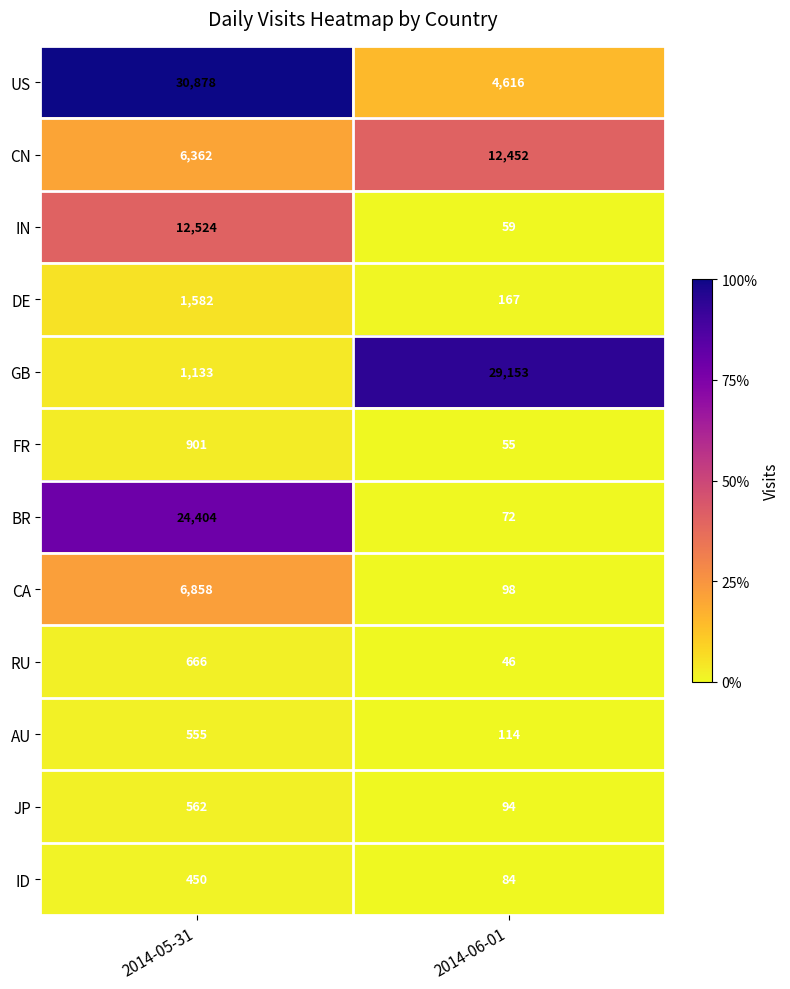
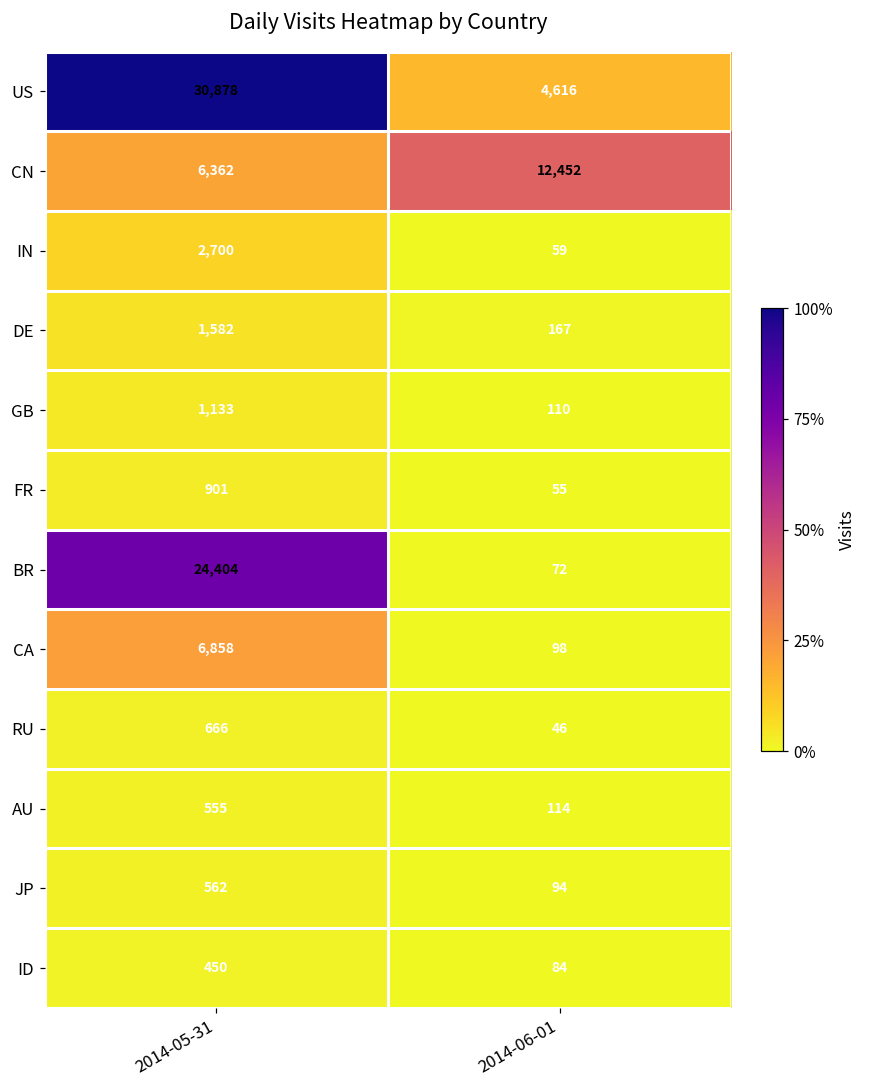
  {
    "US": {
      "2014-05-31": "30,878",
      "2014-06-01": "4,616"
    },
    "CN": {
      "2014-05-31": "6,362",
      "2014-06-01": "12,452"
    },
    "IN": {
-     "2014-05-31": "12,524",
+     "2014-05-31": "2,700",
      "2014-06-01": "59"
    },
    "DE": {
      "2014-05-31": "1,582",
      "2014-06-01": "167"
    },
    "GB": {
      "2014-05-31": "1,133",
-     "2014-06-01": "29,153"
+     "2014-06-01": "110"
    },
    "FR": {
      "2014-05-31": "901",
      "2014-06-01": "55"
    },
    "BR": {
      "2014-05-31": "24,404",
      "2014-06-01": "72"
    },
    "CA": {
      "2014-05-31": "6,858",
      "2014-06-01": "98"
    },
    "RU": {
      "2014-05-31": "666",
      "2014-06-01": "46"
    },
    "AU": {
      "2014-05-31": "555",
      "2014-06-01": "114"
    },
    "JP": {
      "2014-05-31": "562",
      "2014-06-01": "94"
    },
    "ID": {
      "2014-05-31": "450",
      "2014-06-01": "84"
    }
  }
